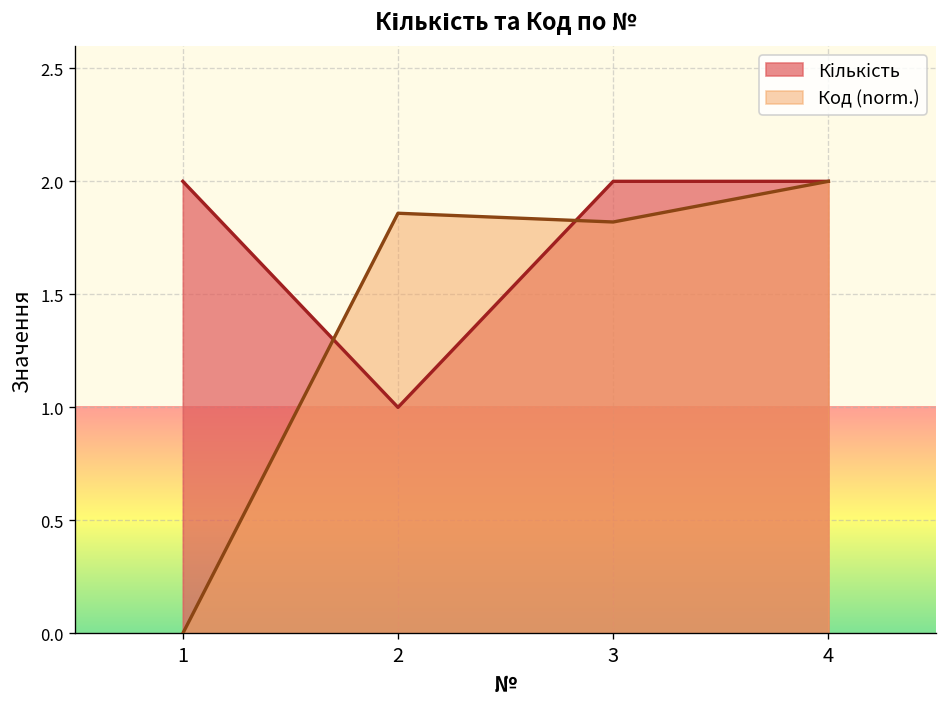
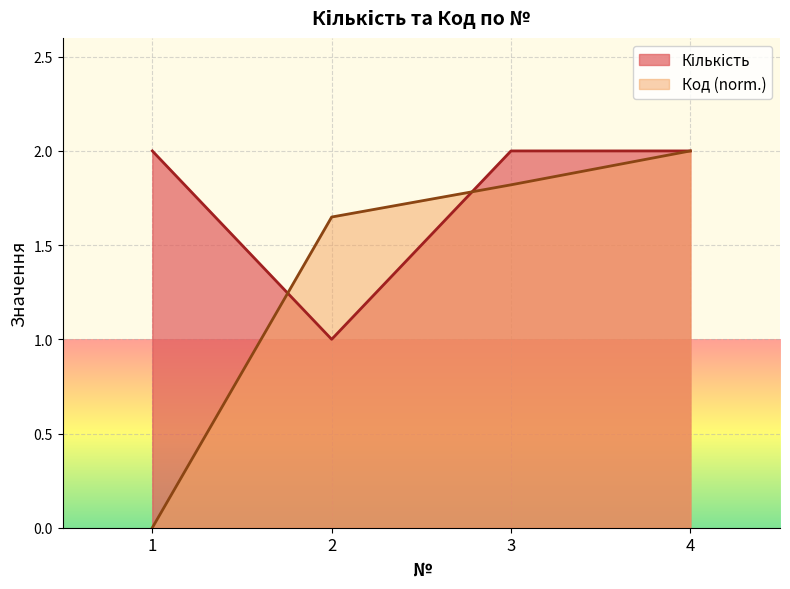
  {
    "Кількість": {
      "1": 2.00,
      "2": 1.00,
      "3": 2.00
    },
    "Код (norm.)": {
      "1": 0.00,
-     "2": 1.86,
+     "2": 1.65,
      "3": 1.82
    }
  }
